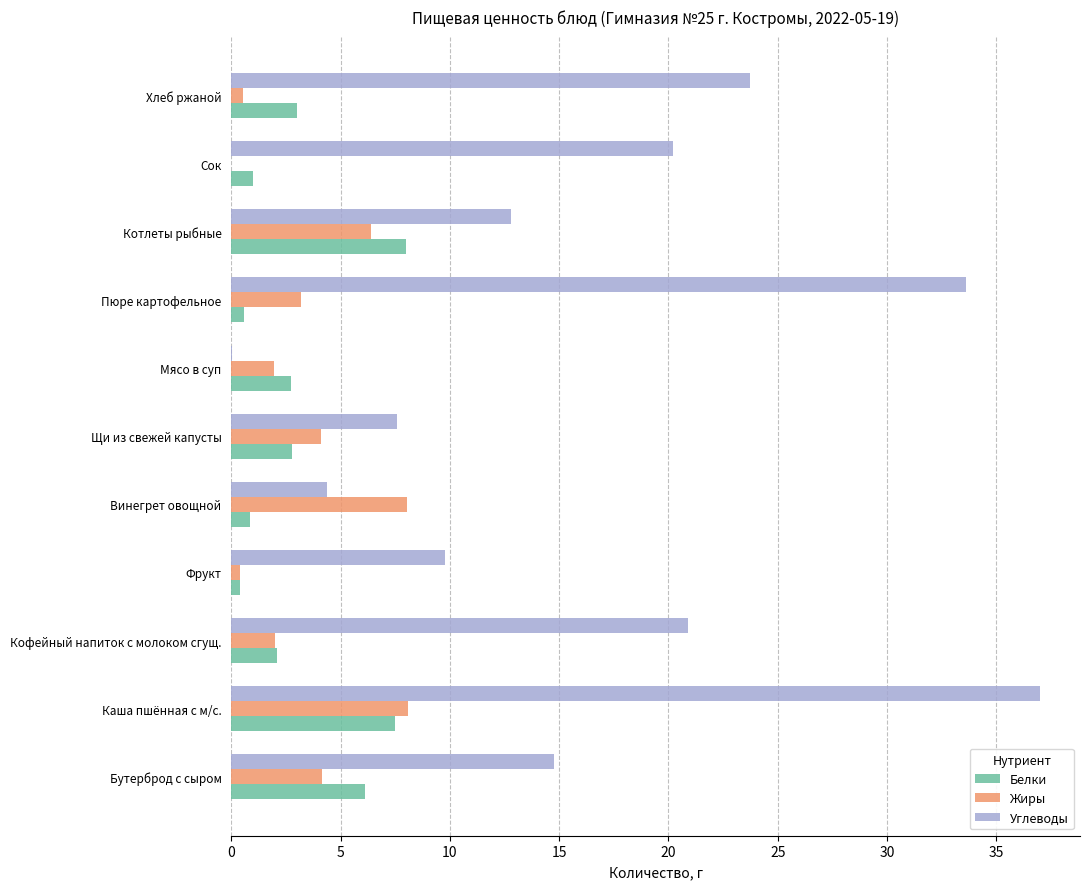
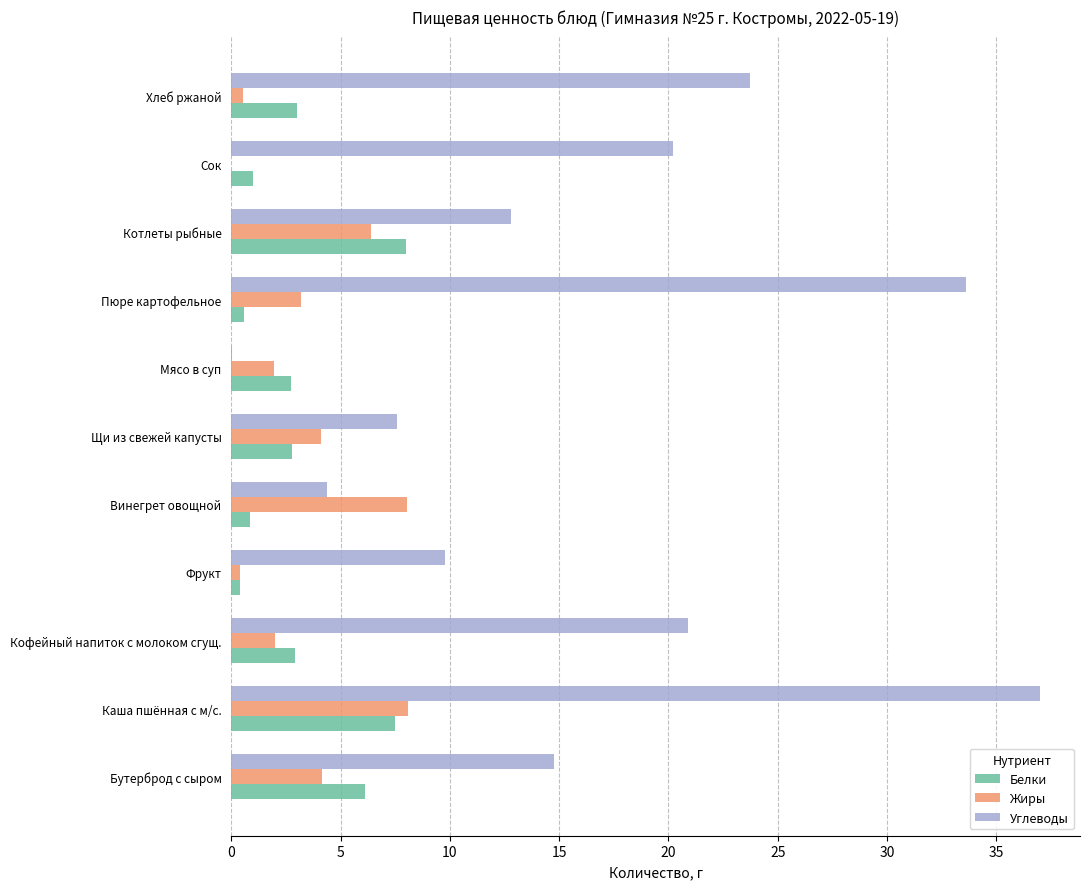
  {
    "Белки": {
      "Хлеб ржаной": 3.0,
      "Сок": 1.0,
      "Котлеты рыбные": 8.0,
      "Пюре картофельное": 0.6,
      "Мясо в суп": 2.7,
      "Щи из свежей капусты": 2.8,
      "Винегрет овощной": 0.8,
      "Фрукт": 0.4,
-     "Кофейный напиток с молоком сгущ.": 2.1,
+     "Кофейный напиток с молоком сгущ.": 2.9,
      "Каша пшённая с м/с.": 7.5,
      "Бутерброд с сыром": 6.1
    },
    "Жиры": {
      "Хлеб ржаной": 0.5,
      "Сок": 0.0,
      "Котлеты рыбные": 6.4,
      "Пюре картофельное": 3.2,
      "Мясо в суп": 2.0,
      "Щи из свежей капусты": 4.1,
      "Винегрет овощной": 8.0,
      "Фрукт": 0.4,
      "Кофейный напиток с молоком сгущ.": 2.0,
      "Каша пшённая с м/с.": 8.1,
      "Бутерброд с сыром": 4.2
    },
    "Углеводы": {
      "Хлеб ржаной": 23.7,
      "Сок": 20.2,
      "Котлеты рыбные": 12.8,
      "Пюре картофельное": 33.6,
      "Щи из свежей капусты": 7.6,
      "Винегрет овощной": 4.4,
      "Фрукт": 9.8,
      "Кофейный напиток с молоком сгущ.": 20.9,
      "Каша пшённая с м/с.": 37.0,
      "Бутерброд с сыром": 14.8
    }
  }
